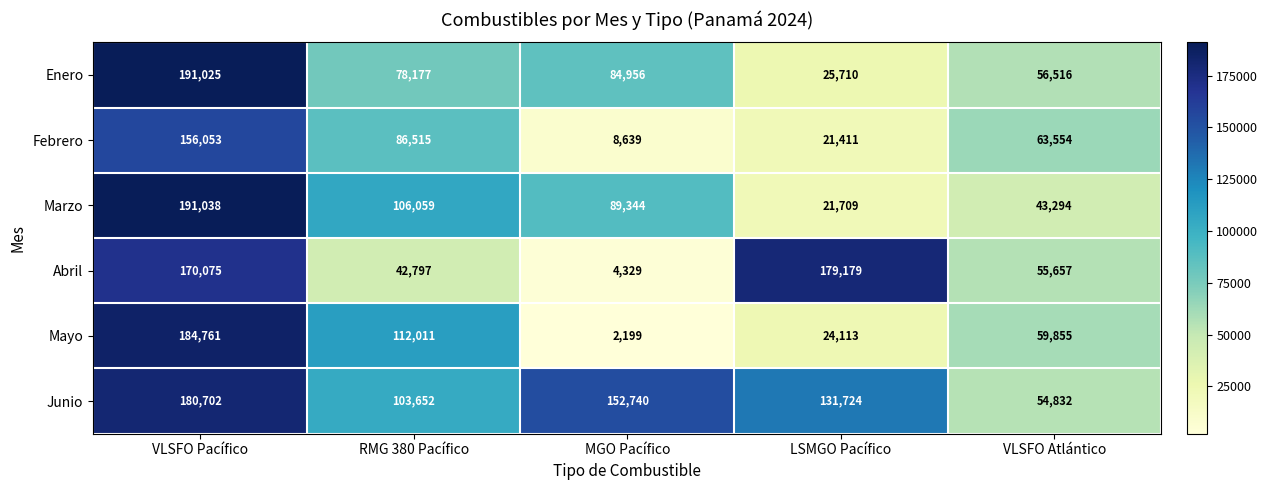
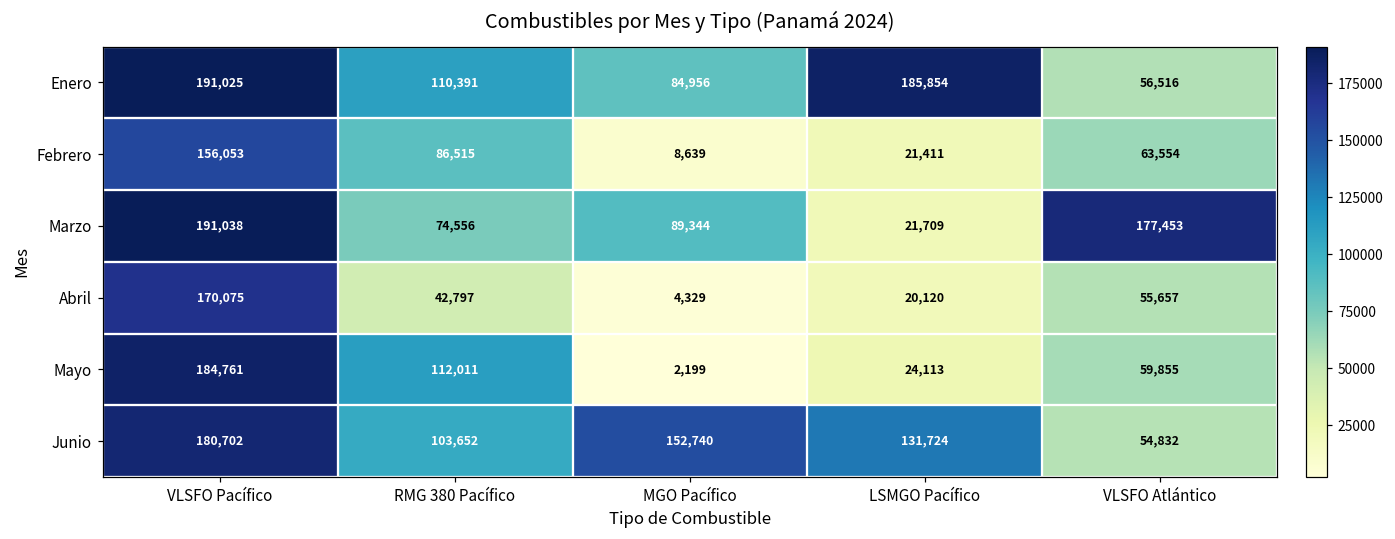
  {
    "Enero": {
      "VLSFO Pacífico": "191,025",
-     "RMG 380 Pacífico": "78,177",
+     "RMG 380 Pacífico": "110,391",
      "MGO Pacífico": "84,956",
-     "LSMGO Pacífico": "25,710",
+     "LSMGO Pacífico": "185,854",
      "VLSFO Atlántico": "56,516"
    },
    "Febrero": {
      "VLSFO Pacífico": "156,053",
      "RMG 380 Pacífico": "86,515",
      "MGO Pacífico": "8,639",
      "LSMGO Pacífico": "21,411",
      "VLSFO Atlántico": "63,554"
    },
    "Marzo": {
      "VLSFO Pacífico": "191,038",
-     "RMG 380 Pacífico": "106,059",
+     "RMG 380 Pacífico": "74,556",
      "MGO Pacífico": "89,344",
      "LSMGO Pacífico": "21,709",
-     "VLSFO Atlántico": "43,294"
+     "VLSFO Atlántico": "177,453"
    },
    "Abril": {
      "VLSFO Pacífico": "170,075",
      "RMG 380 Pacífico": "42,797",
      "MGO Pacífico": "4,329",
-     "LSMGO Pacífico": "179,179",
+     "LSMGO Pacífico": "20,120",
      "VLSFO Atlántico": "55,657"
    },
    "Mayo": {
      "VLSFO Pacífico": "184,761",
      "RMG 380 Pacífico": "112,011",
      "MGO Pacífico": "2,199",
      "LSMGO Pacífico": "24,113",
      "VLSFO Atlántico": "59,855"
    },
    "Junio": {
      "VLSFO Pacífico": "180,702",
      "RMG 380 Pacífico": "103,652",
      "MGO Pacífico": "152,740",
      "LSMGO Pacífico": "131,724",
      "VLSFO Atlántico": "54,832"
    }
  }
